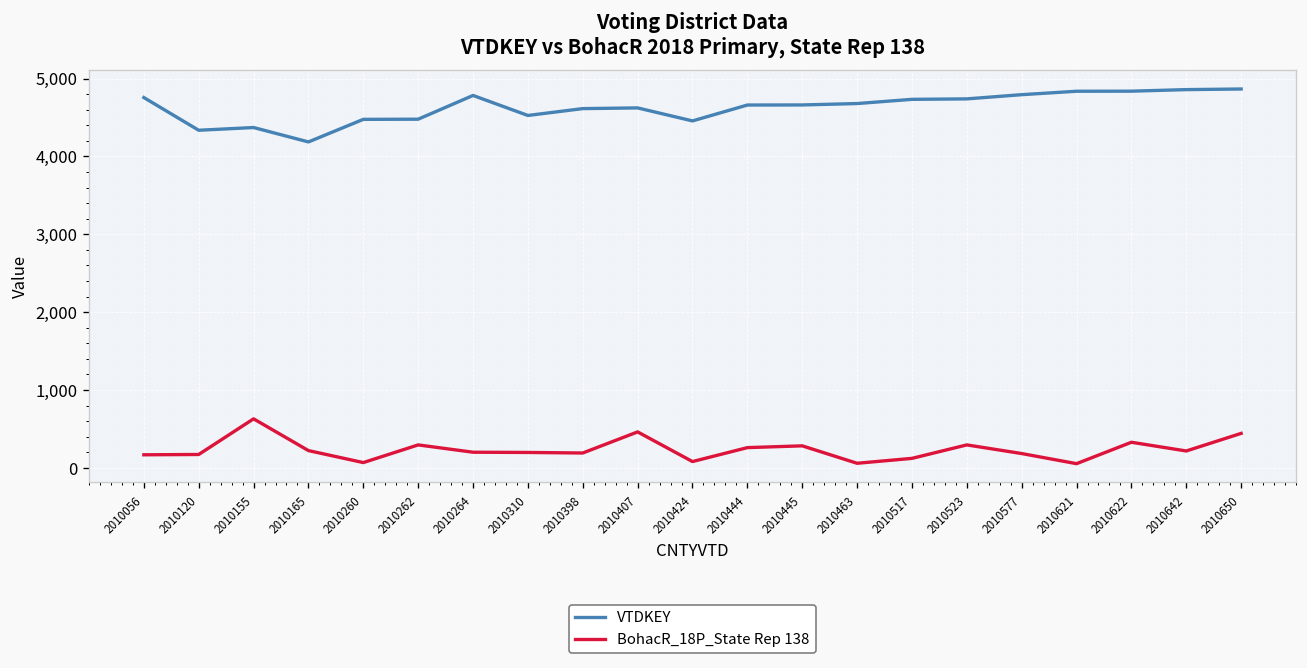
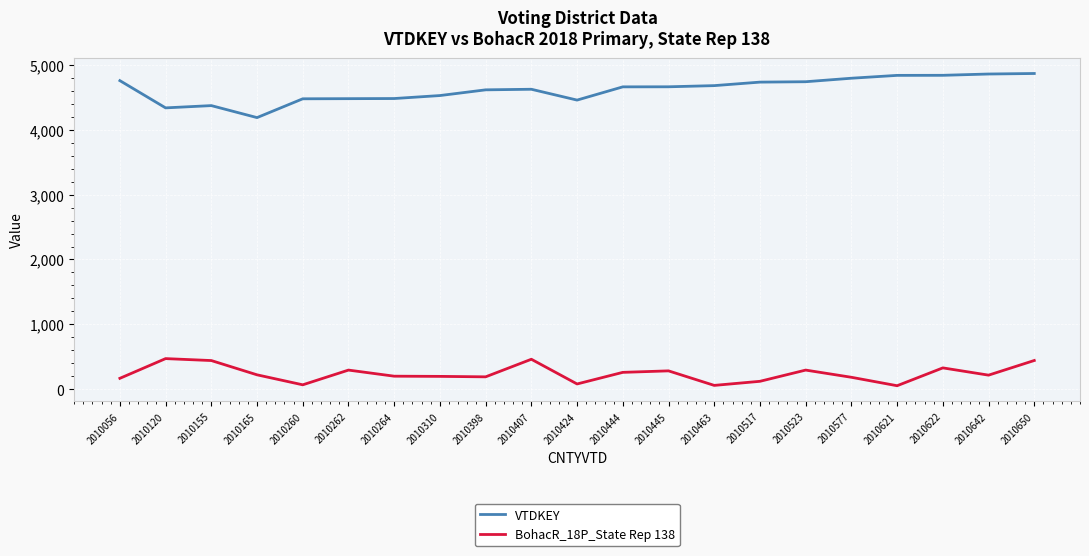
  {
    "VTDKEY": {
      "2010056": "4,800",
      "2010120": "4,300",
      "2010155": "4,400",
      "2010165": "4,200",
      "2010260": "4,500",
      "2010262": "4,500",
-     "2010264": "4,800",
+     "2010264": "4,500",
      "2010310": "4,500",
      "2010398": "4,600",
      "2010407": "4,600",
      "2010424": "4,500",
      "2010444": "4,700",
      "2010445": "4,700",
      "2010463": "4,700",
      "2010517": "4,700",
      "2010523": "4,700",
      "2010577": "4,800",
      "2010621": "4,800",
      "2010622": "4,800",
      "2010642": "4,900",
      "2010650": "4,900"
    },
    "BohacR_18P_State Rep 138": {
      "2010056": "200",
-     "2010120": "200",
-     "2010155": "600",
+     "2010120": "500",
+     "2010155": "400",
      "2010165": "200",
      "2010260": "100",
      "2010262": "300",
      "2010264": "200",
      "2010310": "200",
      "2010398": "200",
      "2010407": "500",
      "2010424": "100",
      "2010444": "300",
      "2010445": "300",
      "2010463": "100",
      "2010517": "100",
      "2010523": "300",
      "2010577": "200",
      "2010621": "100",
      "2010622": "300",
      "2010642": "200",
      "2010650": "400"
    }
  }
